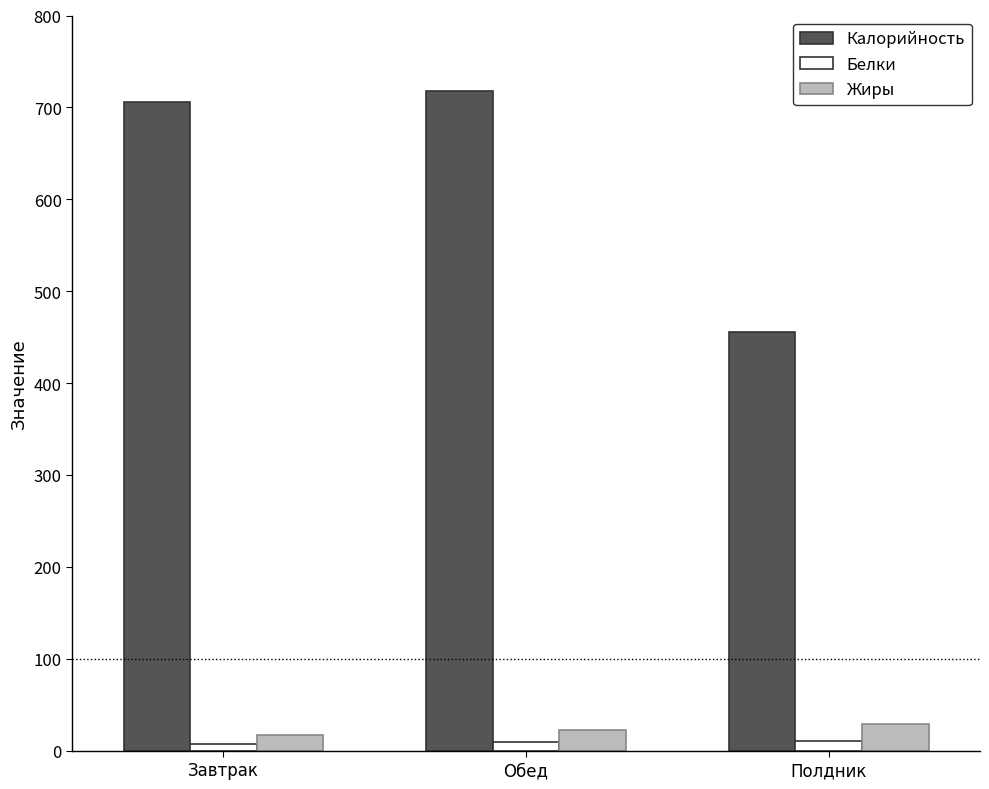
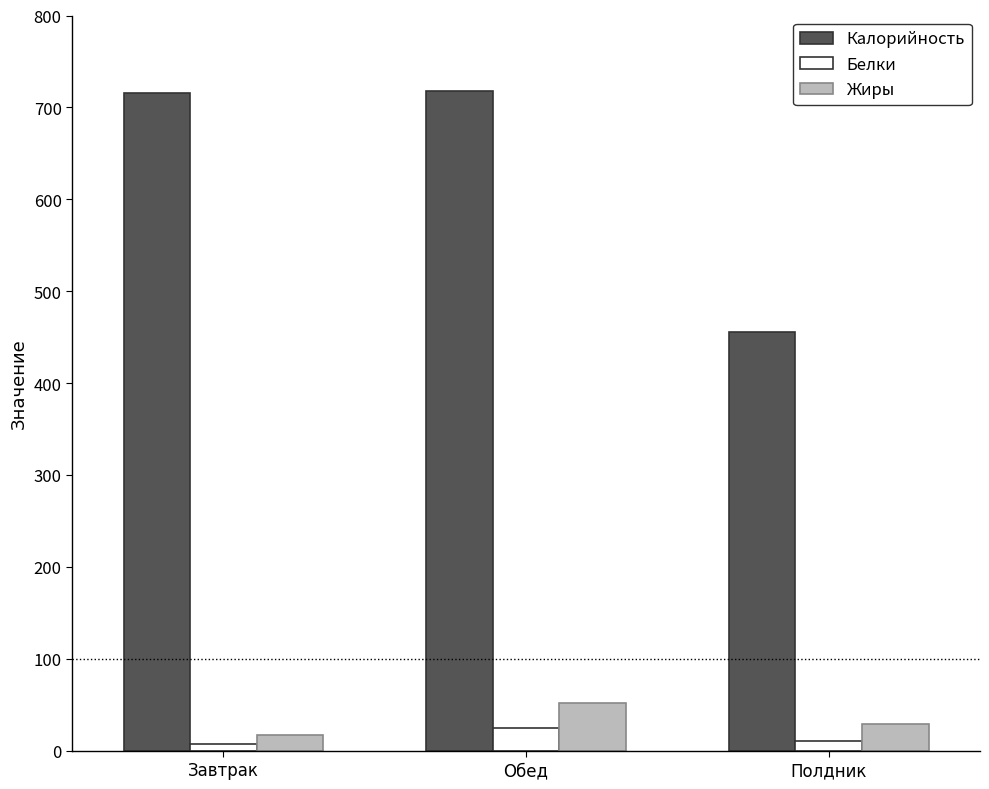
  {
    "Калорийность": {
-     "Завтрак": 710,
+     "Завтрак": 720,
      "Обед": 720,
      "Полдник": 460
    },
    "Белки": {
      "Завтрак": 10,
-     "Обед": 10,
+     "Обед": 20,
      "Полдник": 10
    },
    "Жиры": {
      "Завтрак": 20,
-     "Обед": 20,
+     "Обед": 50,
      "Полдник": 30
    }
  }
